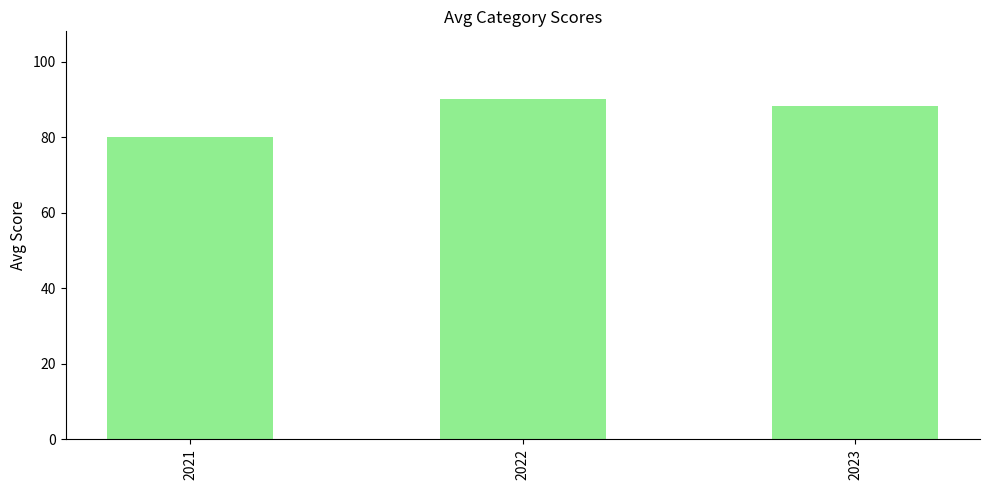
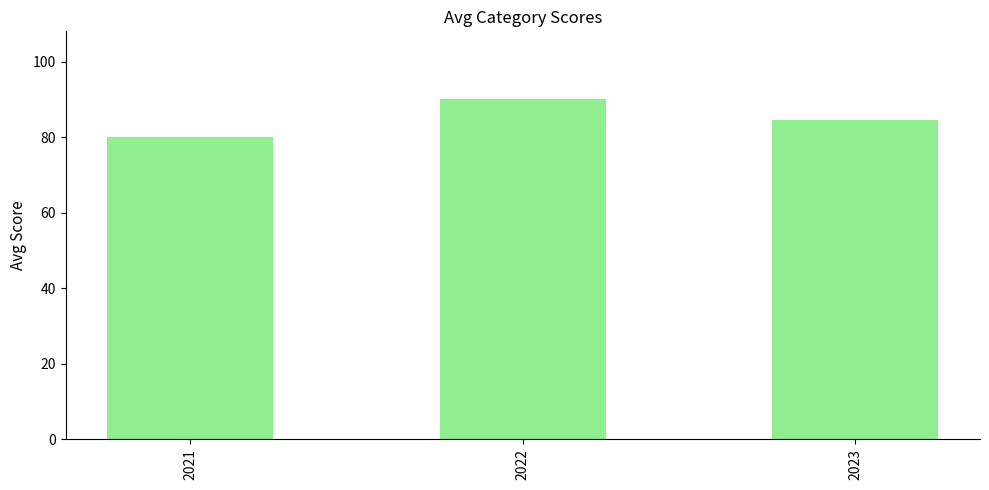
  {
    "2021": 80,
    "2022": 90,
-   "2023": 88
+   "2023": 85
  }
